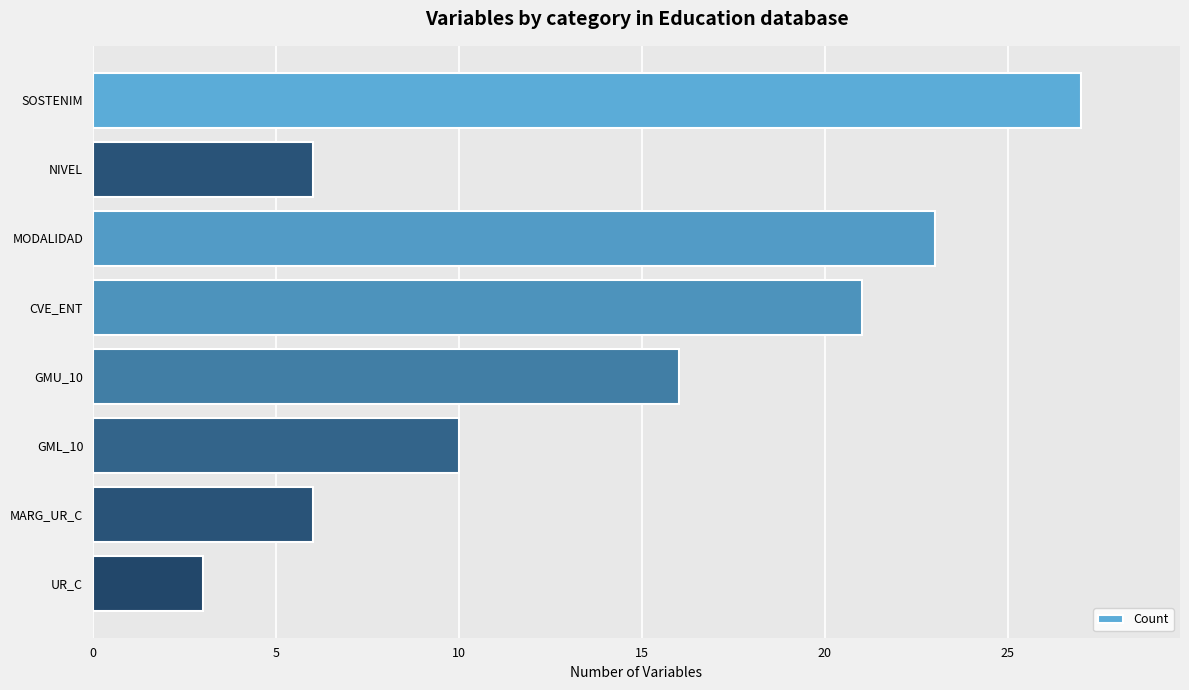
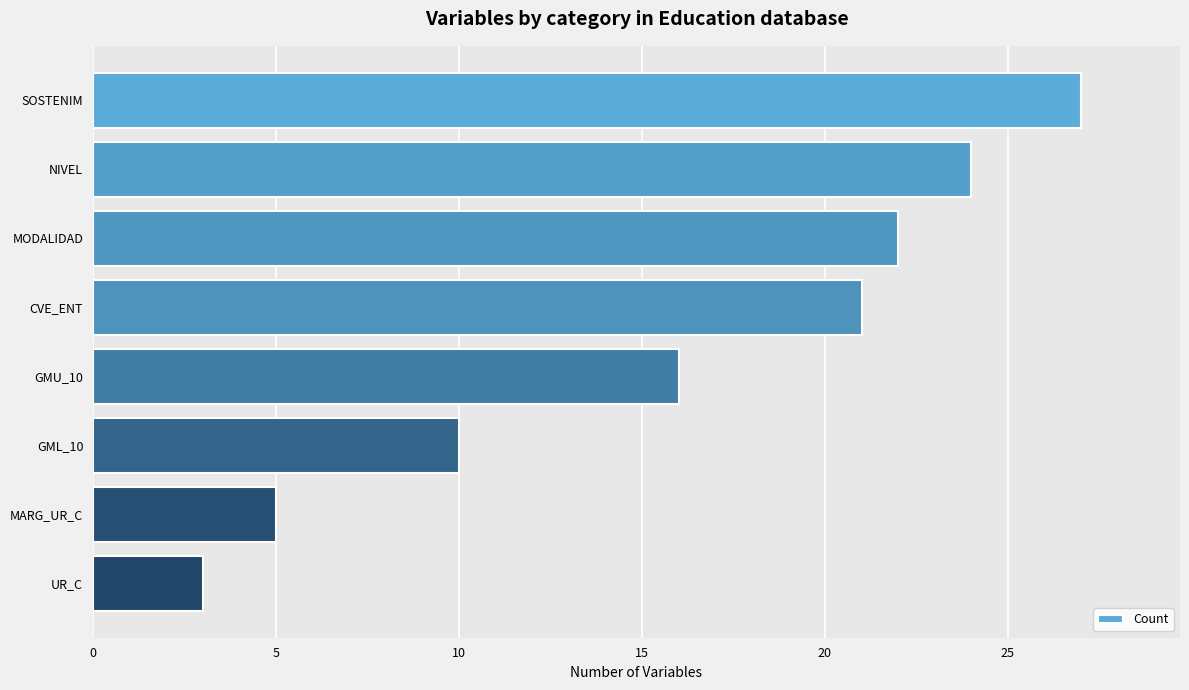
  {
    "SOSTENIM": 27,
-   "NIVEL": 6,
-   "MODALIDAD": 23,
+   "NIVEL": 24,
+   "MODALIDAD": 22,
    "CVE_ENT": 21,
    "GMU_10": 16,
    "GML_10": 10,
-   "MARG_UR_C": 6,
+   "MARG_UR_C": 5,
    "UR_C": 3
  }
